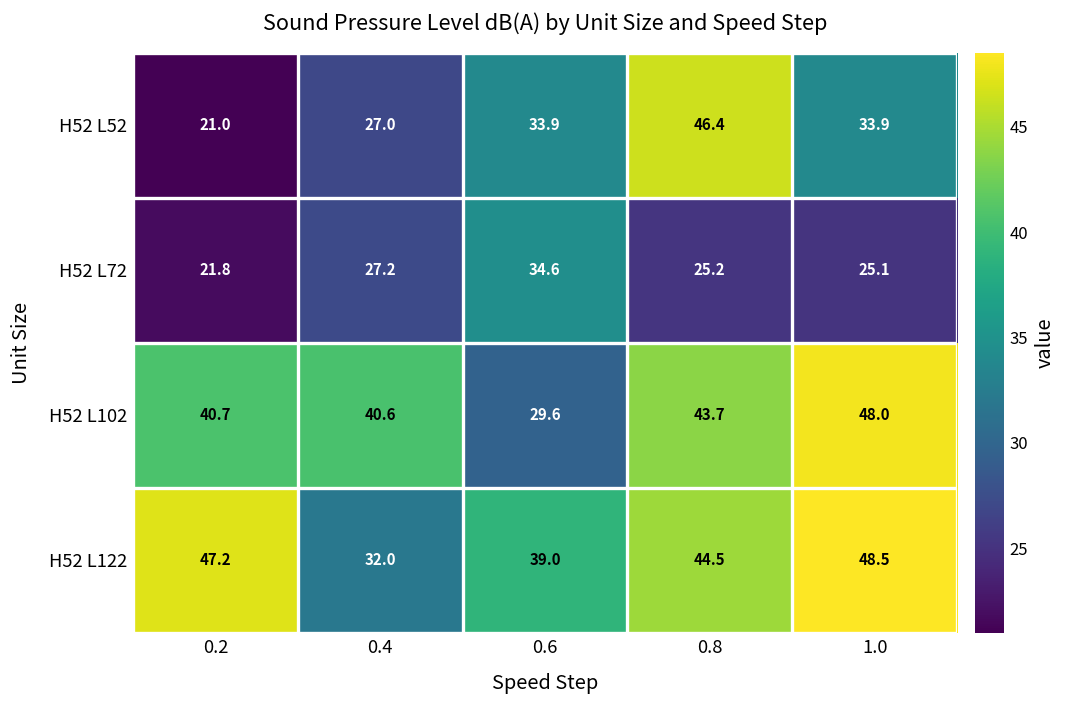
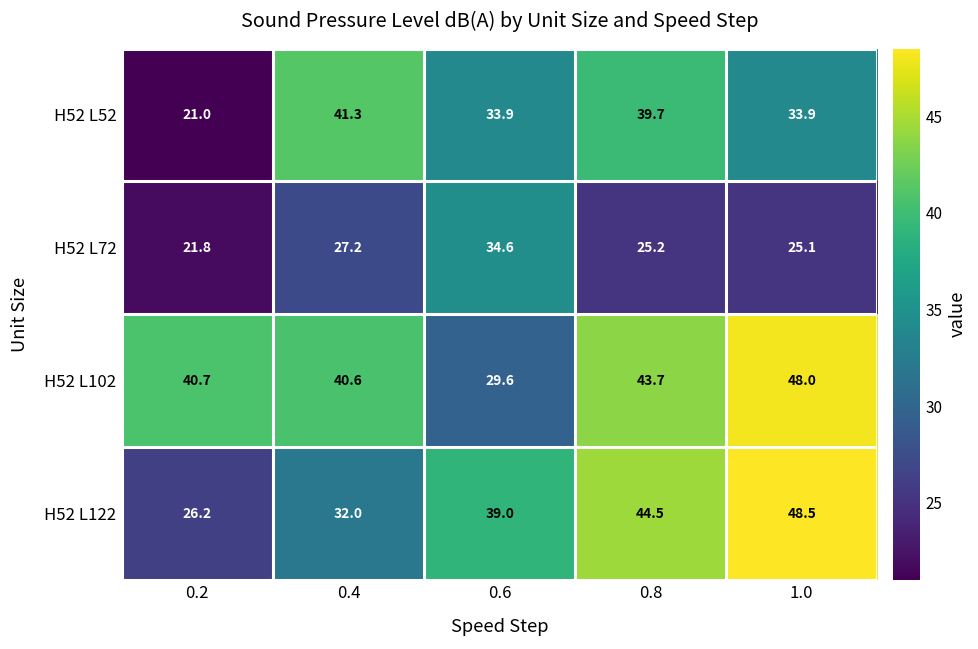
  {
    "H52 L52": {
      "0.2": 21.0,
-     "0.4": 27.0,
+     "0.4": 41.3,
      "0.6": 33.9,
-     "0.8": 46.4,
+     "0.8": 39.7,
      "1.0": 33.9
    },
    "H52 L72": {
      "0.2": 21.8,
      "0.4": 27.2,
      "0.6": 34.6,
      "0.8": 25.2,
      "1.0": 25.1
    },
    "H52 L102": {
      "0.2": 40.7,
      "0.4": 40.6,
      "0.6": 29.6,
      "0.8": 43.7,
      "1.0": 48.0
    },
    "H52 L122": {
-     "0.2": 47.2,
+     "0.2": 26.2,
      "0.4": 32.0,
      "0.6": 39.0,
      "0.8": 44.5,
      "1.0": 48.5
    }
  }
